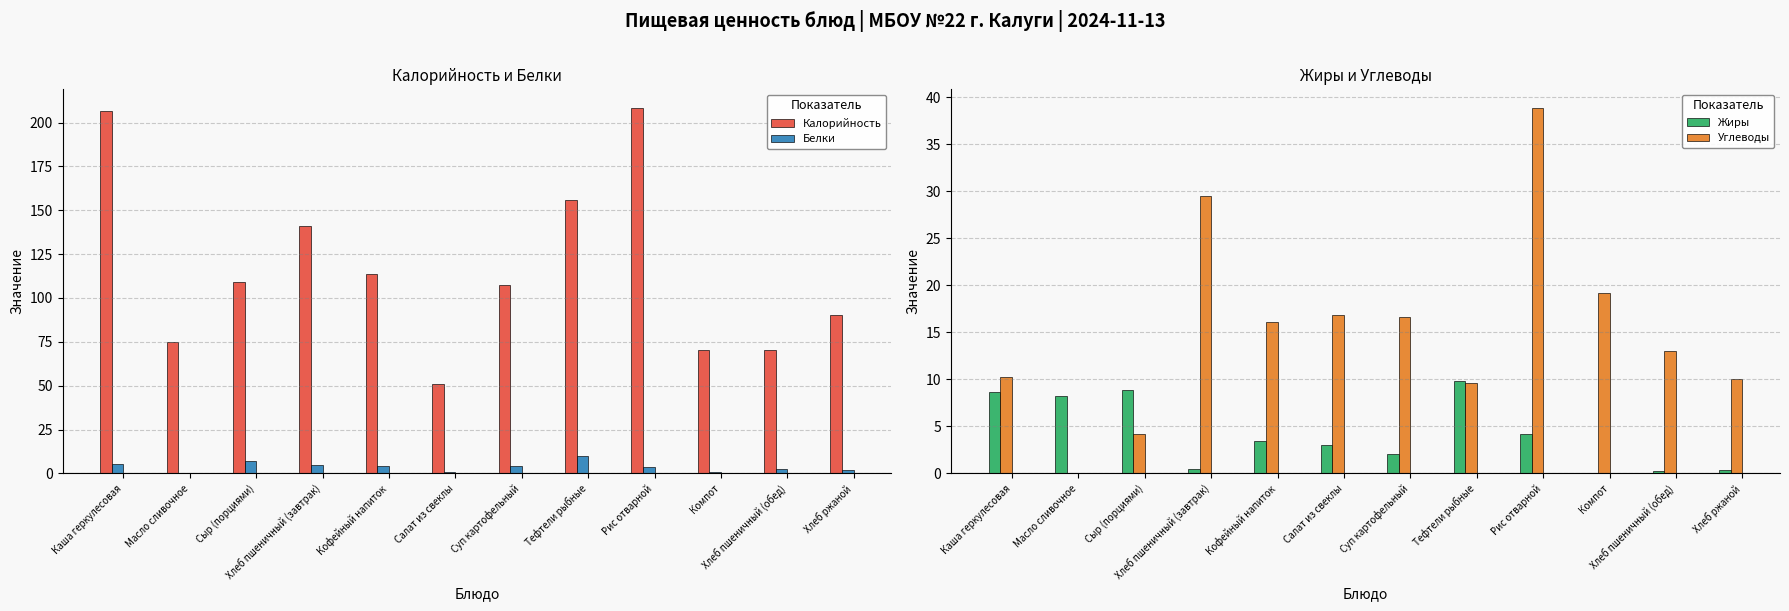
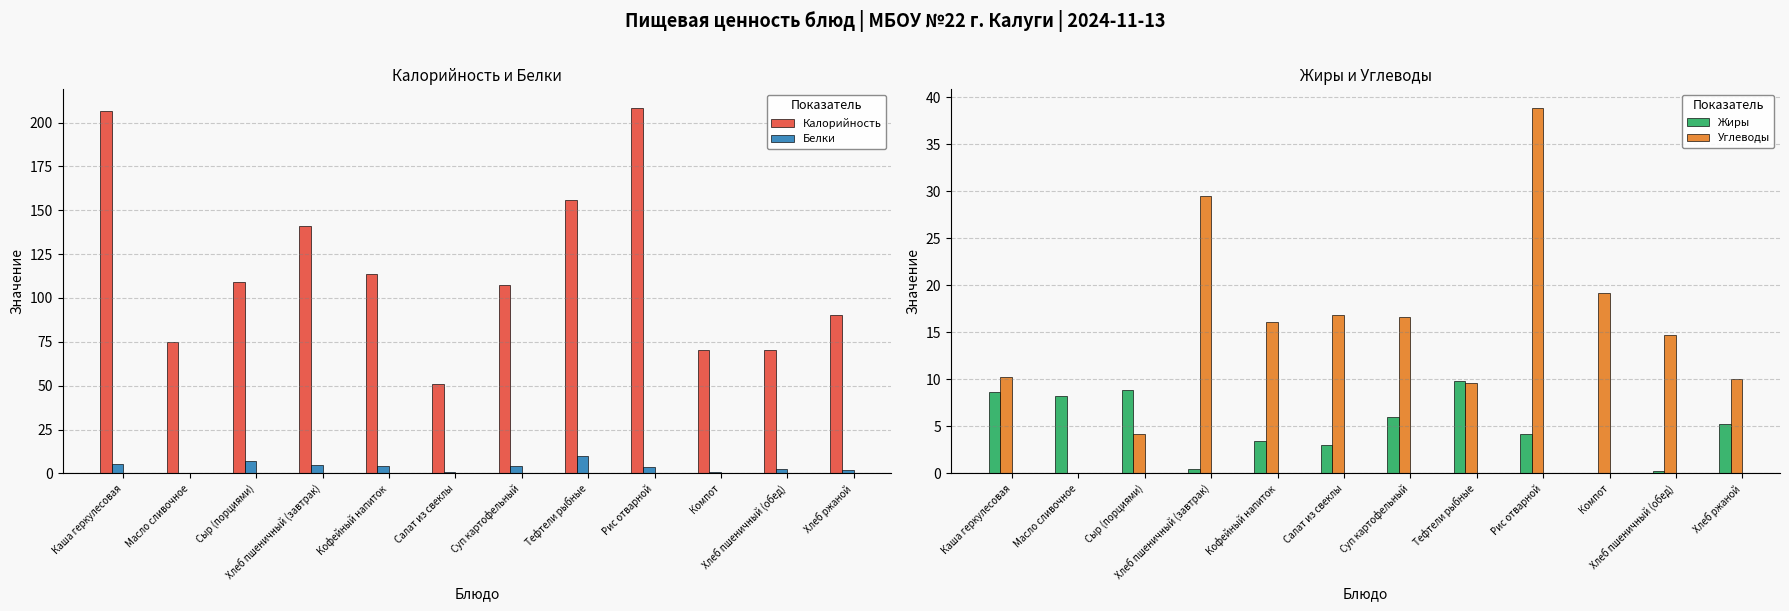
  {
    "Калорийность и Белки": {
      "Калорийность": {
        "Каша геркулесовая": 206,
        "Масло сливочное": 75,
        "Сыр (порциями)": 109,
        "Хлеб пшеничный (завтрак)": 141,
        "Кофейный напиток": 114,
        "Салат из свеклы": 51,
        "Суп картофельный": 107,
        "Тефтели рыбные": 156,
        "Рис отварной": 208,
        "Компот": 70,
        "Хлеб пшеничный (обед)": 71,
        "Хлеб ржаной": 90
      },
      "Белки": {
        "Каша геркулесовая": 6,
        "Сыр (порциями)": 7,
        "Хлеб пшеничный (завтрак)": 5,
        "Кофейный напиток": 4,
        "Суп картофельный": 4,
        "Тефтели рыбные": 10,
        "Рис отварной": 4,
        "Хлеб пшеничный (обед)": 2,
        "Хлеб ржаной": 2
      }
    },
    "Жиры и Углеводы": {
      "Жиры": {
        "Каша геркулесовая": 9,
        "Масло сливочное": 8,
        "Сыр (порциями)": 9,
        "Хлеб пшеничный (завтрак)": 0,
        "Кофейный напиток": 3,
        "Салат из свеклы": 3,
-       "Суп картофельный": 2,
+       "Суп картофельный": 6,
        "Тефтели рыбные": 10,
        "Рис отварной": 4,
        "Компот": 0,
-       "Хлеб ржаной": 0
+       "Хлеб ржаной": 5
      },
      "Углеводы": {
        "Каша геркулесовая": 10,
        "Сыр (порциями)": 4,
        "Хлеб пшеничный (завтрак)": 30,
        "Кофейный напиток": 16,
        "Салат из свеклы": 17,
        "Суп картофельный": 17,
        "Тефтели рыбные": 10,
        "Рис отварной": 39,
        "Компот": 19,
-       "Хлеб пшеничный (обед)": 13,
+       "Хлеб пшеничный (обед)": 15,
        "Хлеб ржаной": 10
      }
    }
  }
